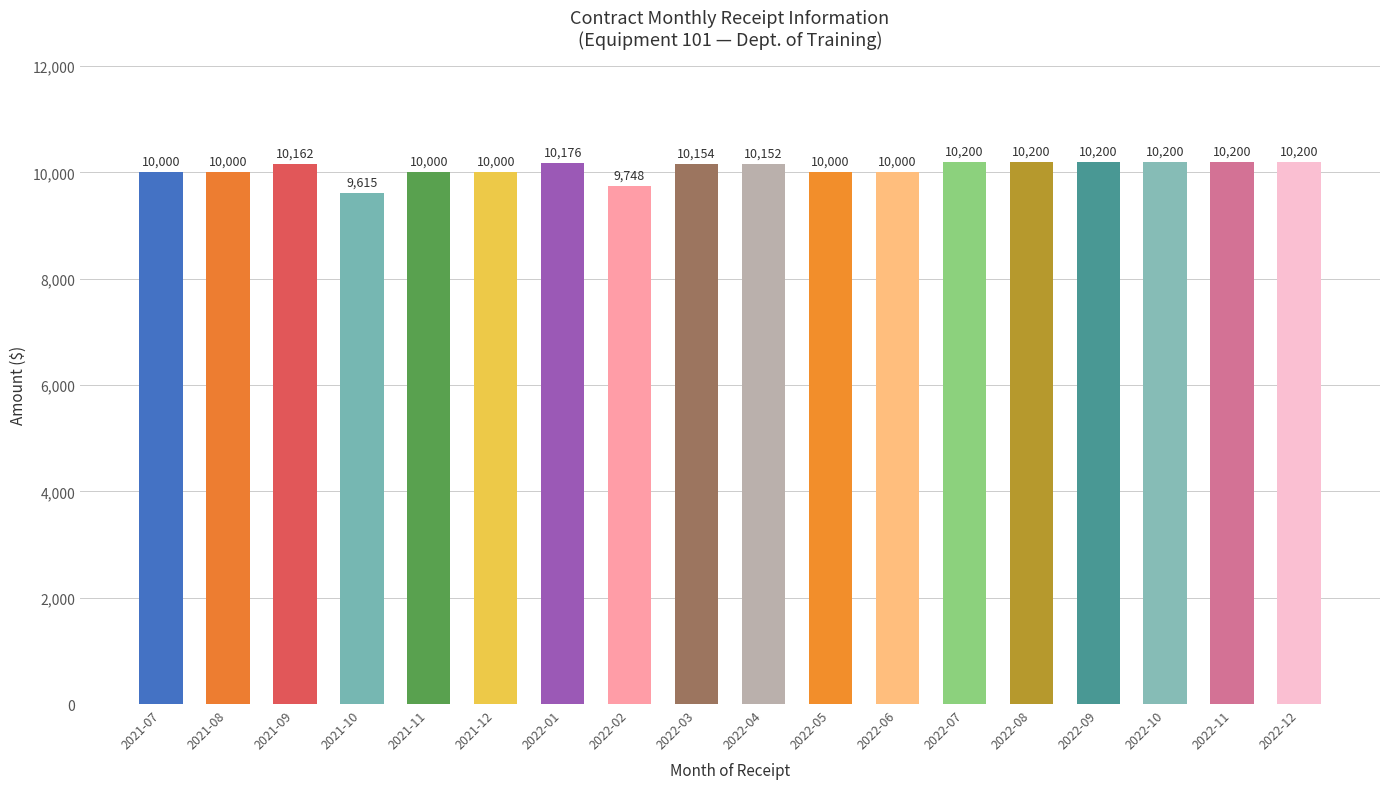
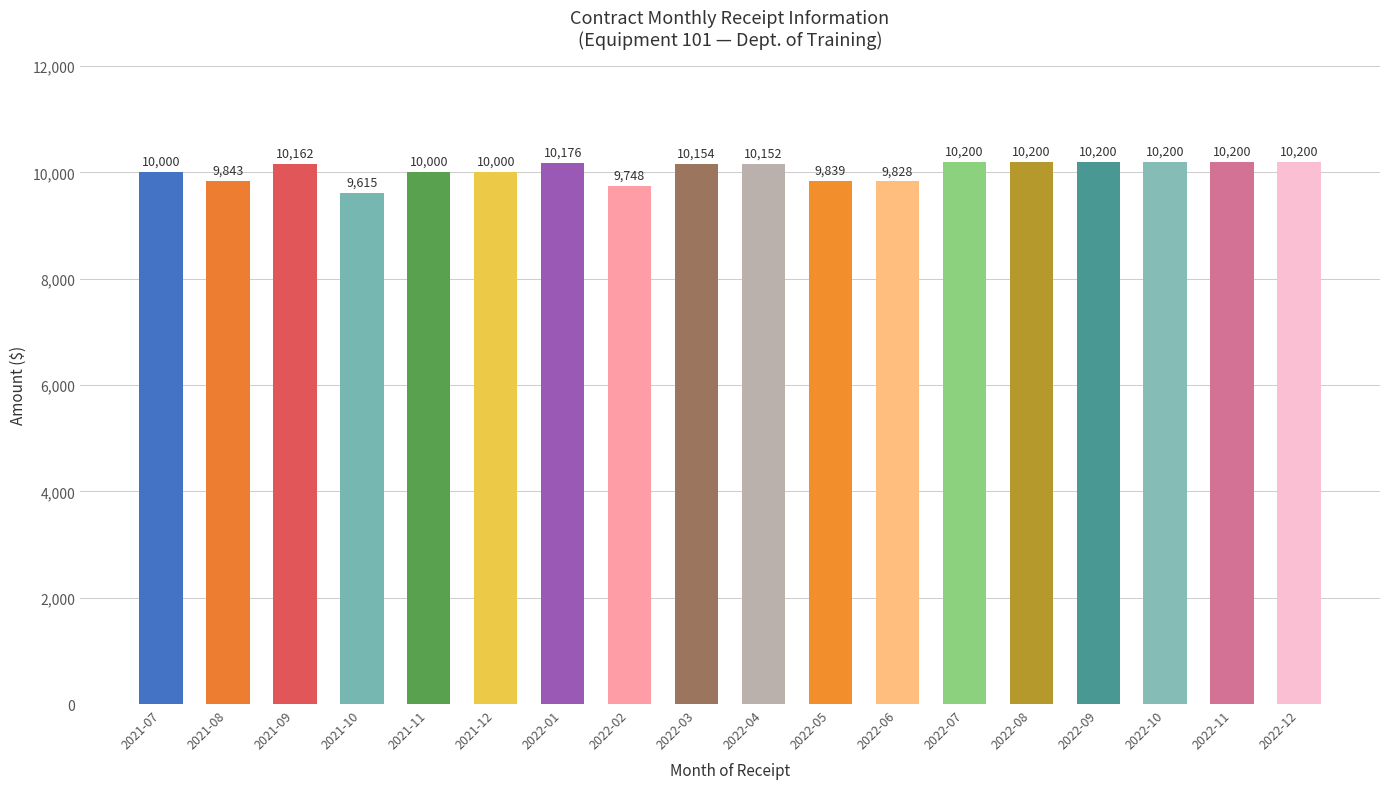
  {
    "2021-07": "10,000",
-   "2021-08": "10,000",
+   "2021-08": "9,843",
    "2021-09": "10,162",
    "2021-10": "9,615",
    "2021-11": "10,000",
    "2021-12": "10,000",
    "2022-01": "10,176",
    "2022-02": "9,748",
    "2022-03": "10,154",
    "2022-04": "10,152",
-   "2022-05": "10,000",
-   "2022-06": "10,000",
+   "2022-05": "9,839",
+   "2022-06": "9,828",
    "2022-07": "10,200",
    "2022-08": "10,200",
    "2022-09": "10,200",
    "2022-10": "10,200",
    "2022-11": "10,200",
    "2022-12": "10,200"
  }
